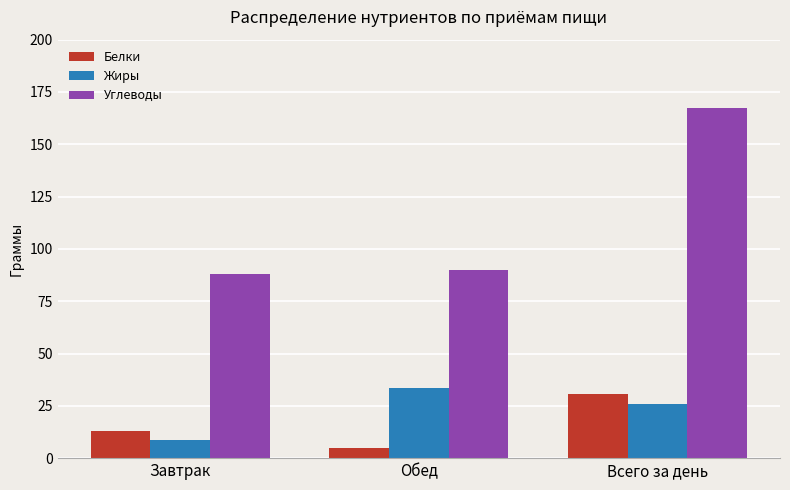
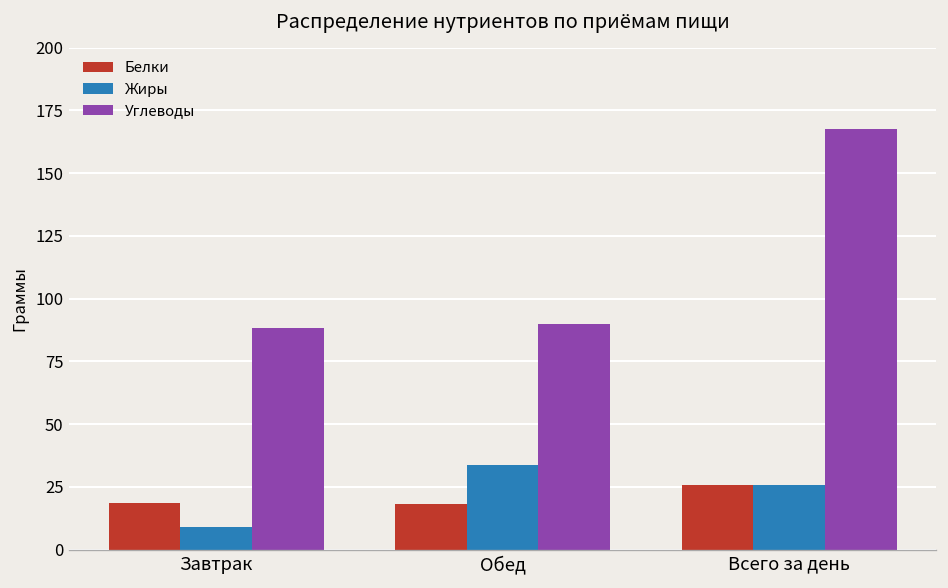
  {
    "Белки": {
-     "Завтрак": 13,
-     "Обед": 5,
-     "Всего за день": 31
+     "Завтрак": 19,
+     "Обед": 18,
+     "Всего за день": 26
    },
    "Жиры": {
      "Завтрак": 9,
      "Обед": 34,
      "Всего за день": 26
    },
    "Углеводы": {
      "Завтрак": 88,
      "Обед": 90,
      "Всего за день": 167
    }
  }
